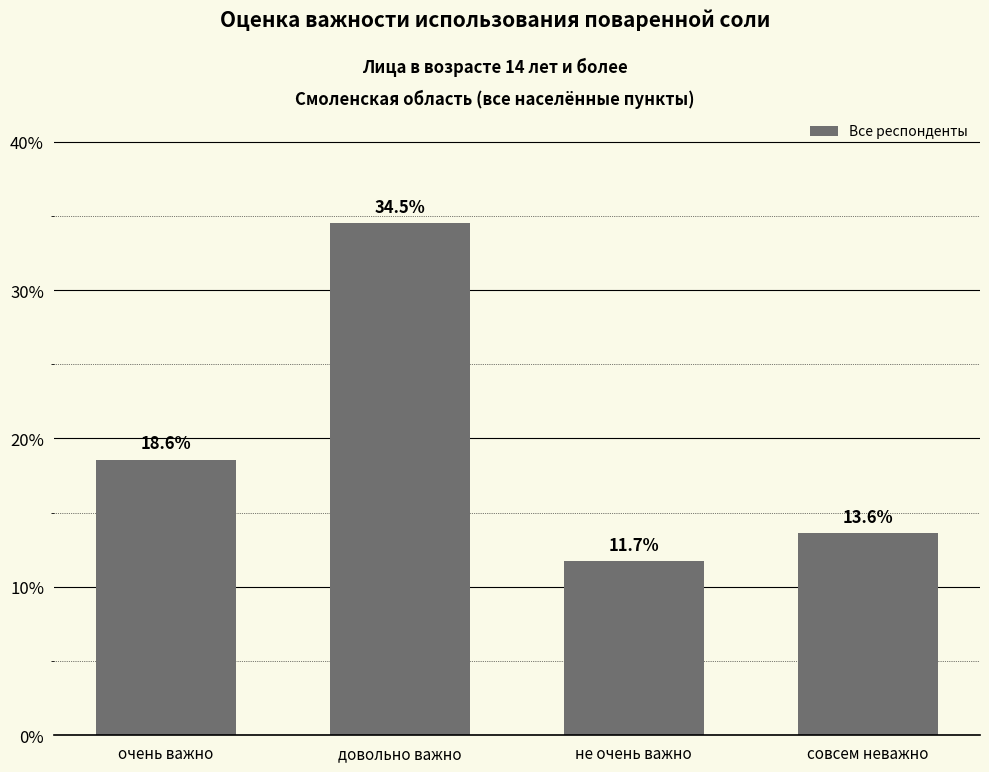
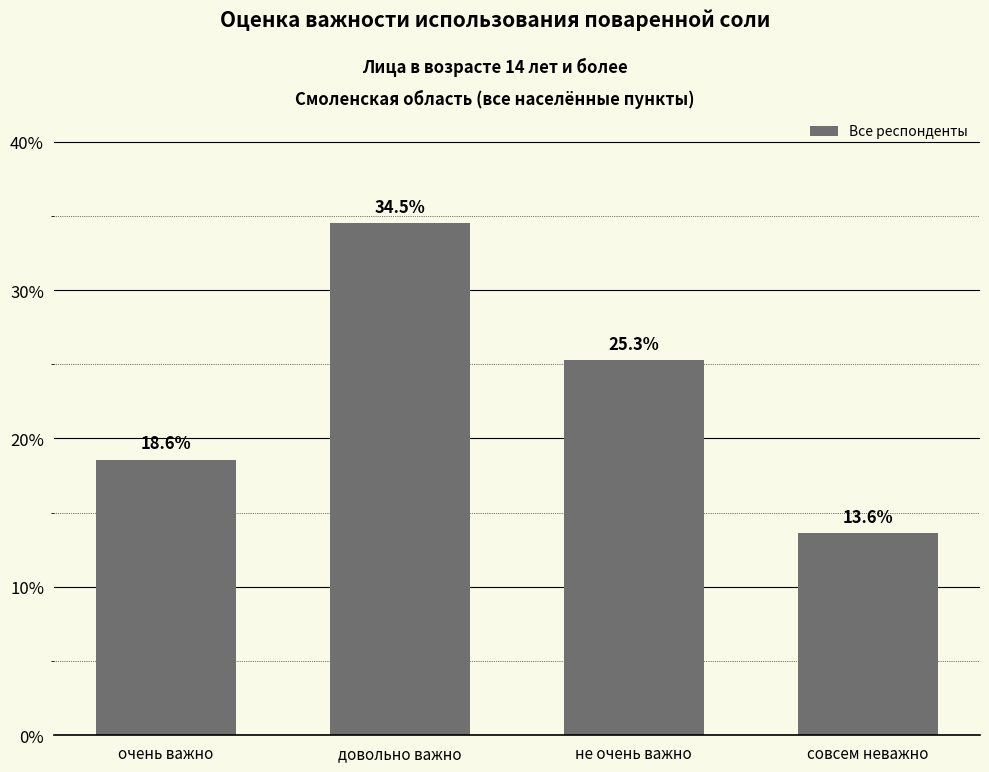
  {
    "очень важно": "18.6%",
    "довольно важно": "34.5%",
-   "не очень важно": "11.7%",
+   "не очень важно": "25.3%",
    "совсем неважно": "13.6%"
  }
